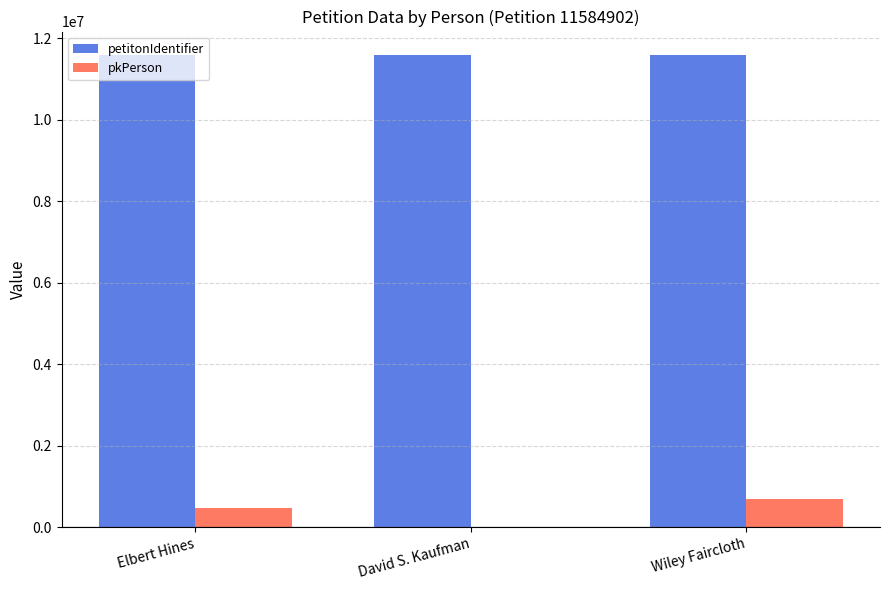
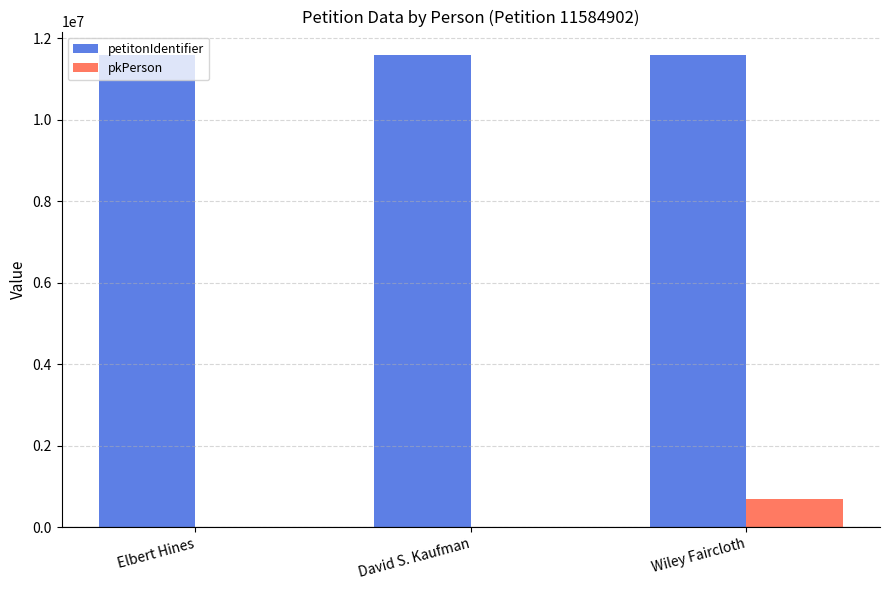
  {
    "petitonIdentifier": {
      "David S. Kaufman": 11600000,
      "Wiley Faircloth": 11600000
    },
    "pkPerson": {
-     "Elbert Hines": 500000,
+     "Elbert Hines": 0,
      "Wiley Faircloth": 700000
    }
  }
